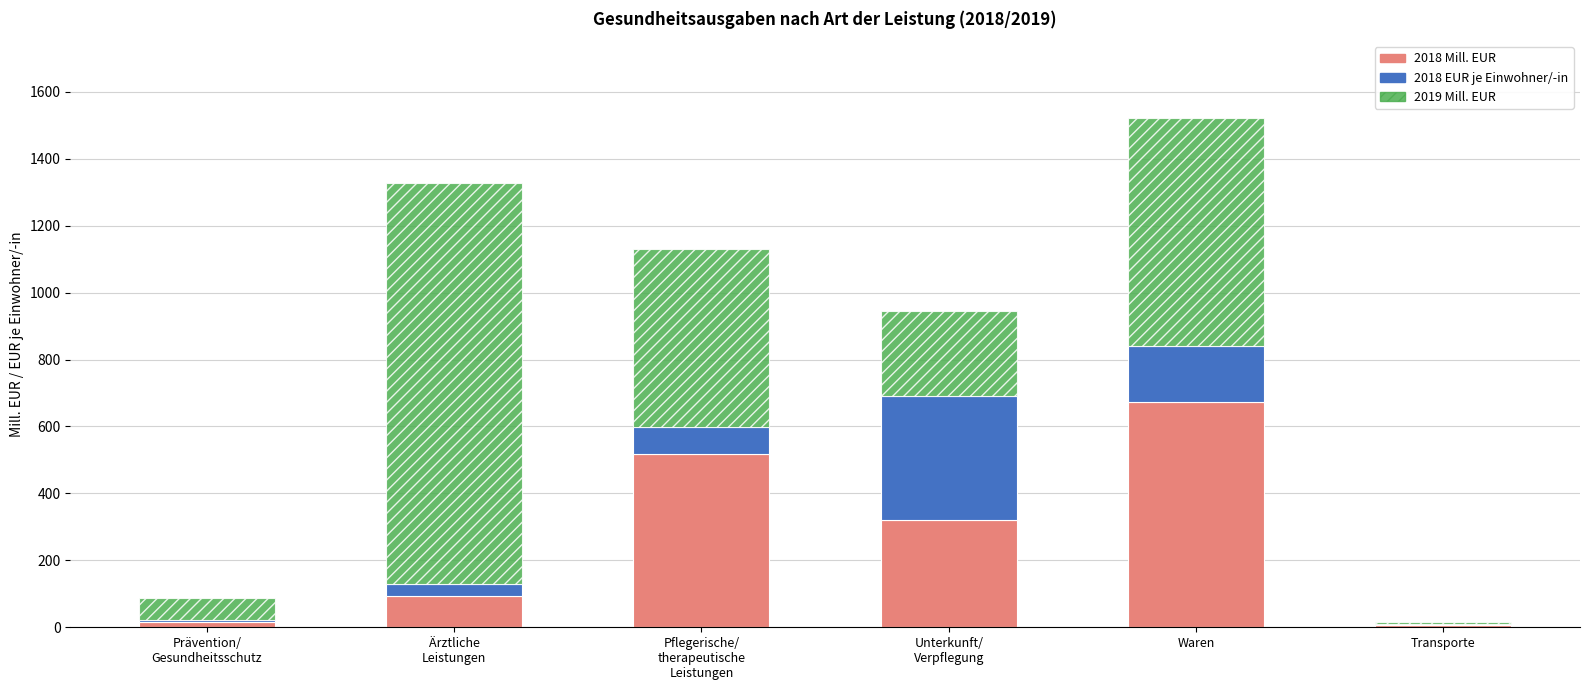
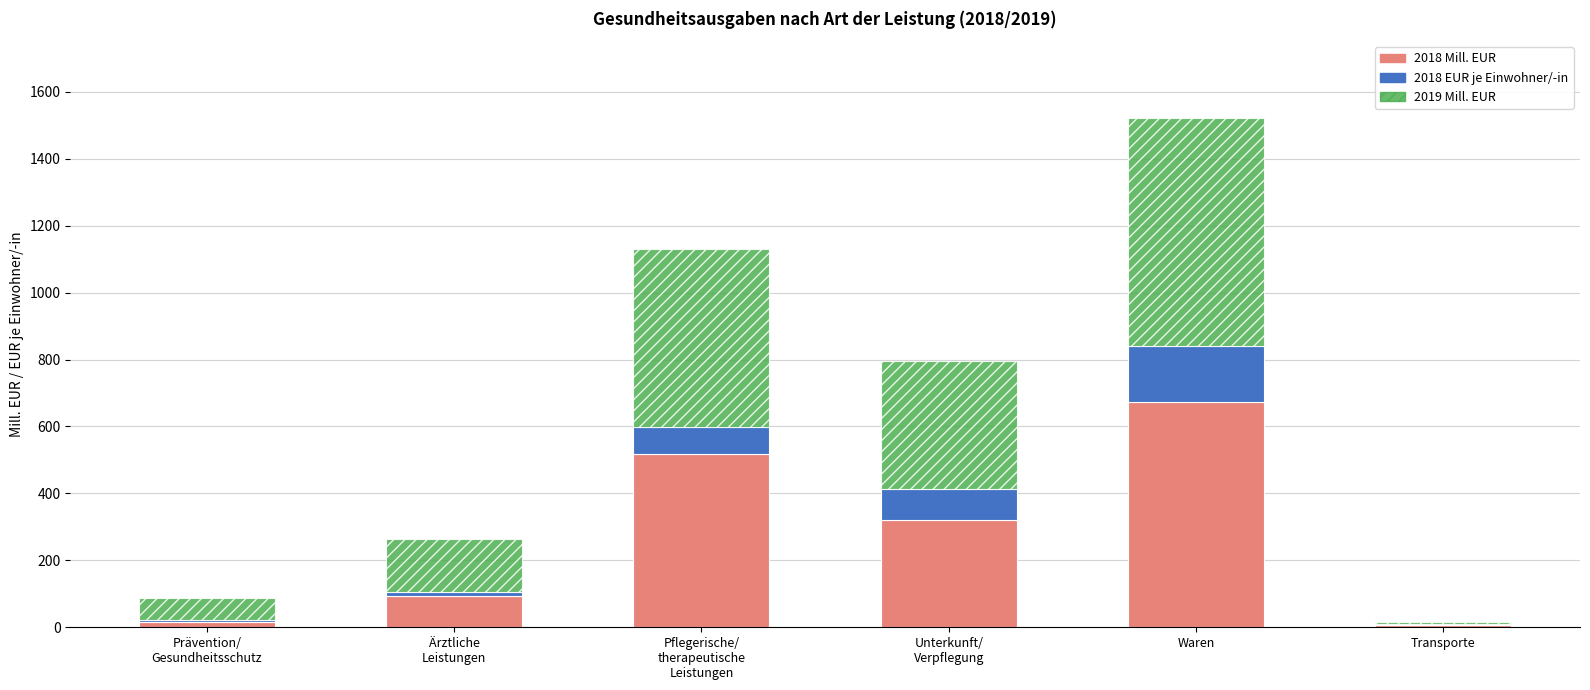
  {
    "2018 Mill. EUR": {
      "Prävention/ Gesundheitsschutz": 20,
      "Ärztliche Leistungen": 90,
      "Pflegerische/ therapeutische Leistungen": 520,
      "Unterkunft/ Verpflegung": 320,
      "Waren": 670
    },
    "2018 EUR je Einwohner/-in": {
-     "Ärztliche Leistungen": 40,
+     "Ärztliche Leistungen": 10,
      "Pflegerische/ therapeutische Leistungen": 80,
-     "Unterkunft/ Verpflegung": 370,
+     "Unterkunft/ Verpflegung": 90,
      "Waren": 170
    },
    "2019 Mill. EUR": {
      "Prävention/ Gesundheitsschutz": 70,
-     "Ärztliche Leistungen": 1200,
+     "Ärztliche Leistungen": 160,
      "Pflegerische/ therapeutische Leistungen": 530,
-     "Unterkunft/ Verpflegung": 250,
+     "Unterkunft/ Verpflegung": 380,
      "Waren": 680
    }
  }
